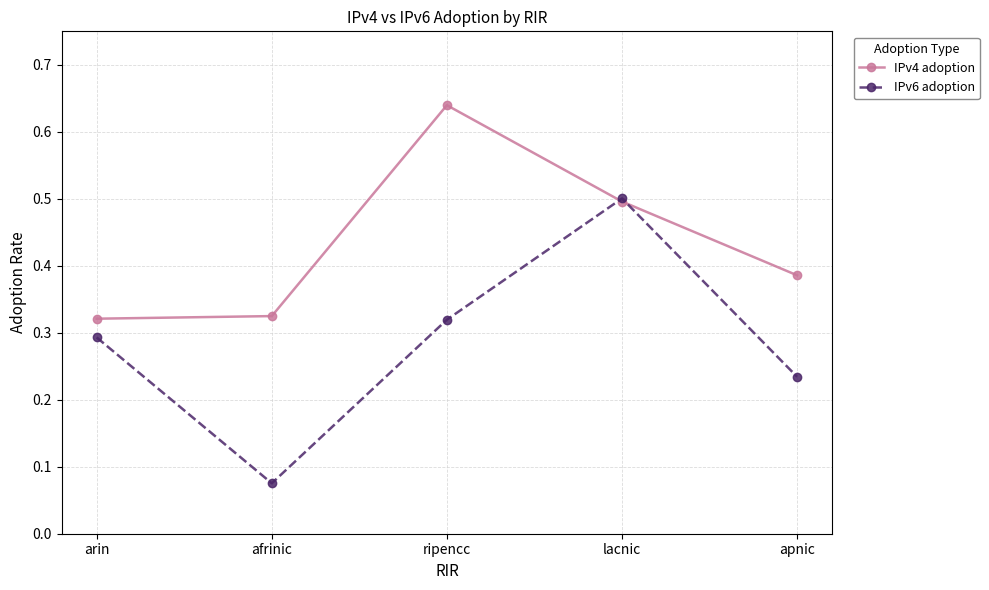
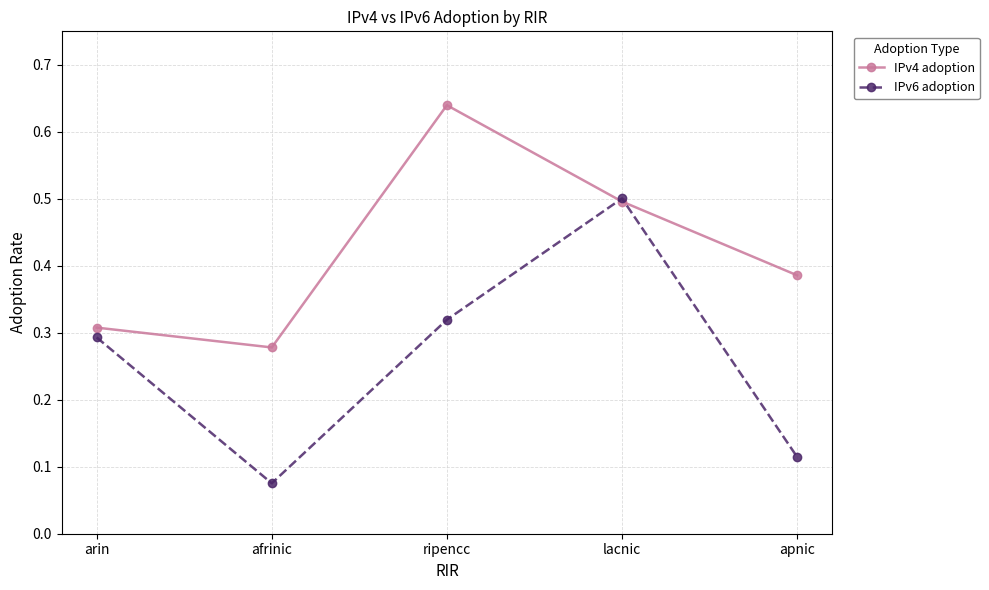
  {
    "IPv4 adoption": {
-     "arin": 0.32,
-     "afrinic": 0.32,
+     "arin": 0.31,
+     "afrinic": 0.28,
      "ripencc": 0.64,
      "lacnic": 0.50,
      "apnic": 0.39
    },
    "IPv6 adoption": {
      "arin": 0.29,
      "afrinic": 0.08,
      "ripencc": 0.32,
      "lacnic": 0.50,
-     "apnic": 0.23
+     "apnic": 0.11
    }
  }
